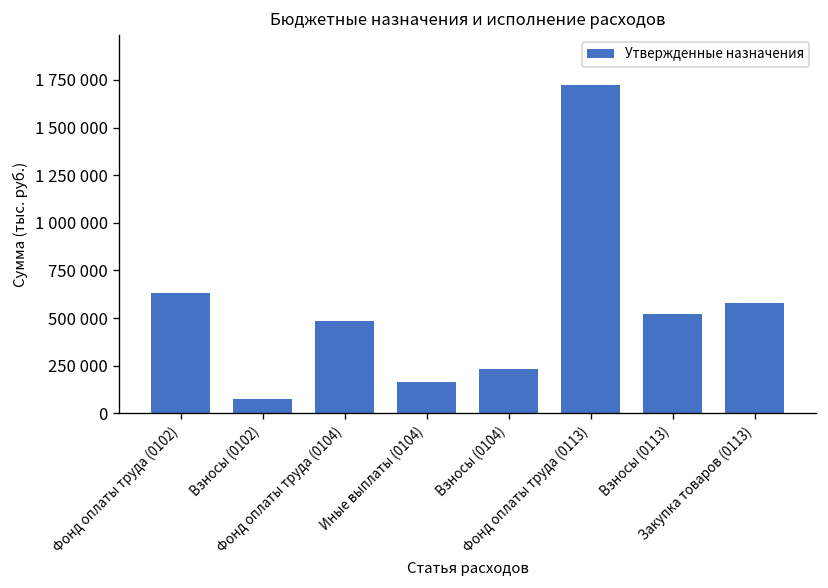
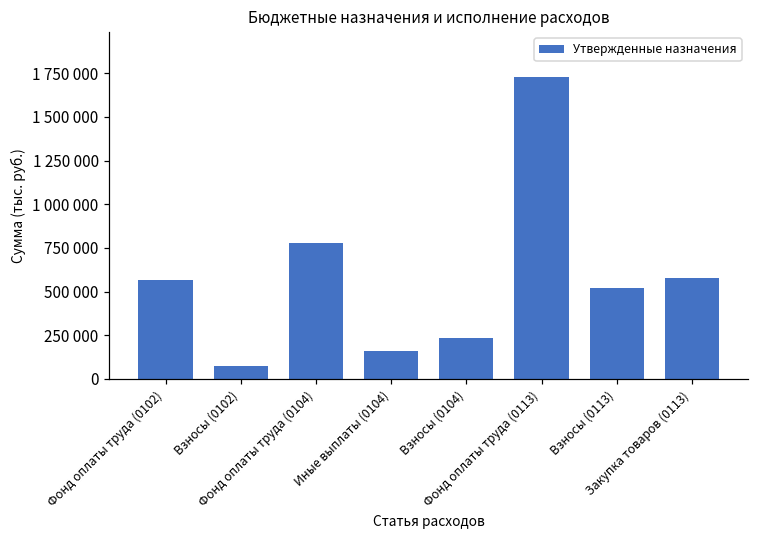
  {
-   "Фонд оплаты труда (0102)": 630000,
+   "Фонд оплаты труда (0102)": 560000,
    "Взносы (0102)": 70000,
-   "Фонд оплаты труда (0104)": 480000,
+   "Фонд оплаты труда (0104)": 780000,
    "Иные выплаты (0104)": 160000,
    "Взносы (0104)": 230000,
    "Фонд оплаты труда (0113)": 1730000,
    "Взносы (0113)": 520000,
    "Закупка товаров (0113)": 580000
  }
